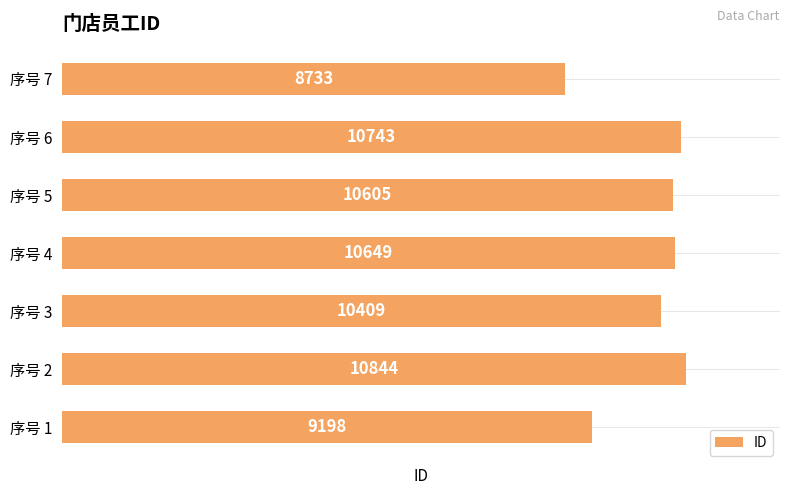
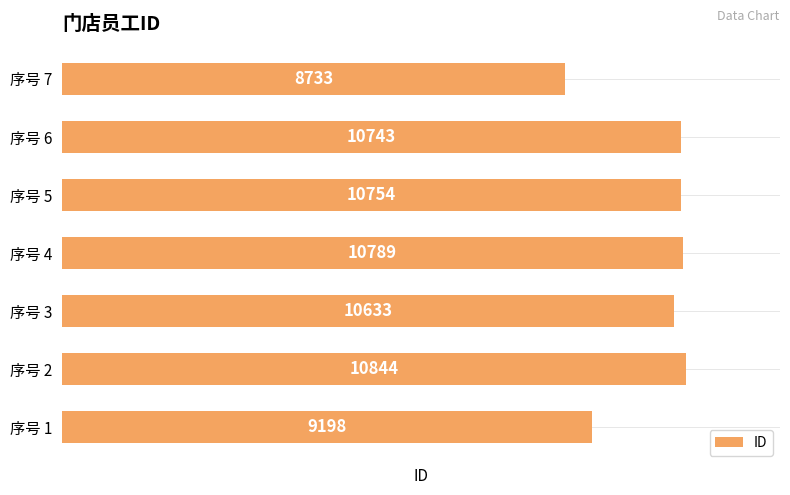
  {
    "序号 7": 8733,
    "序号 6": 10743,
-   "序号 5": 10605,
-   "序号 4": 10649,
-   "序号 3": 10409,
+   "序号 5": 10754,
+   "序号 4": 10789,
+   "序号 3": 10633,
    "序号 2": 10844,
    "序号 1": 9198
  }
